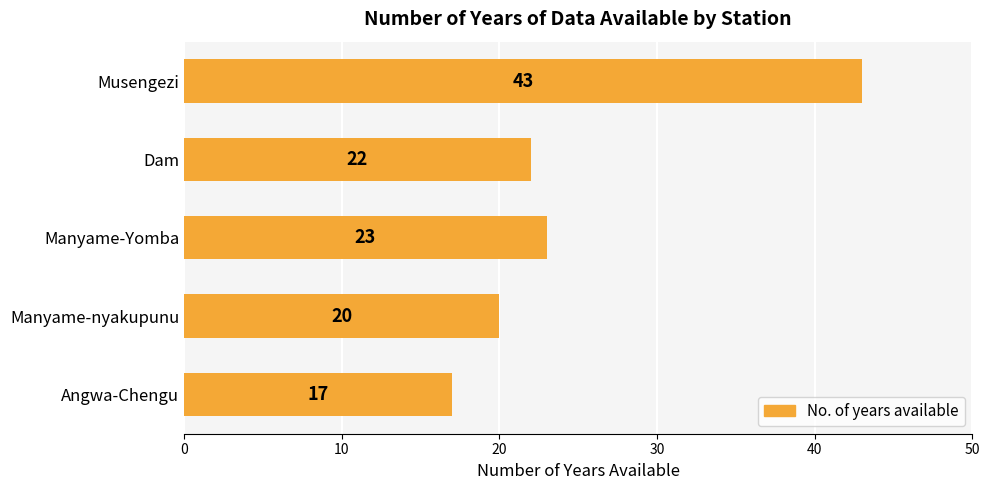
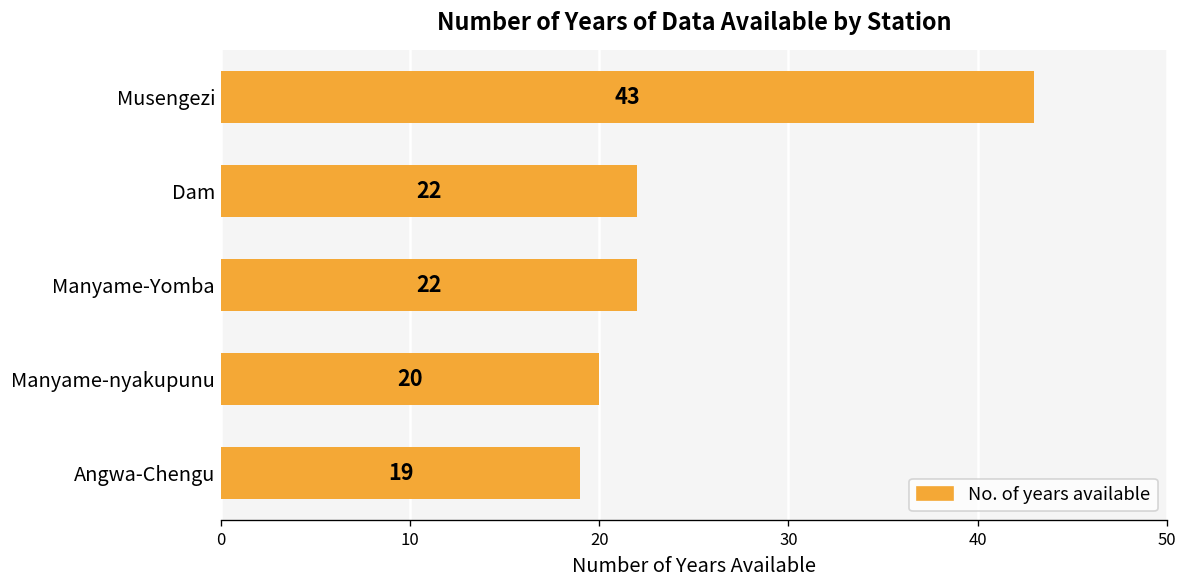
  {
    "Musengezi": 43,
    "Dam": 22,
-   "Manyame-Yomba": 23,
+   "Manyame-Yomba": 22,
    "Manyame-nyakupunu": 20,
-   "Angwa-Chengu": 17
+   "Angwa-Chengu": 19
  }
